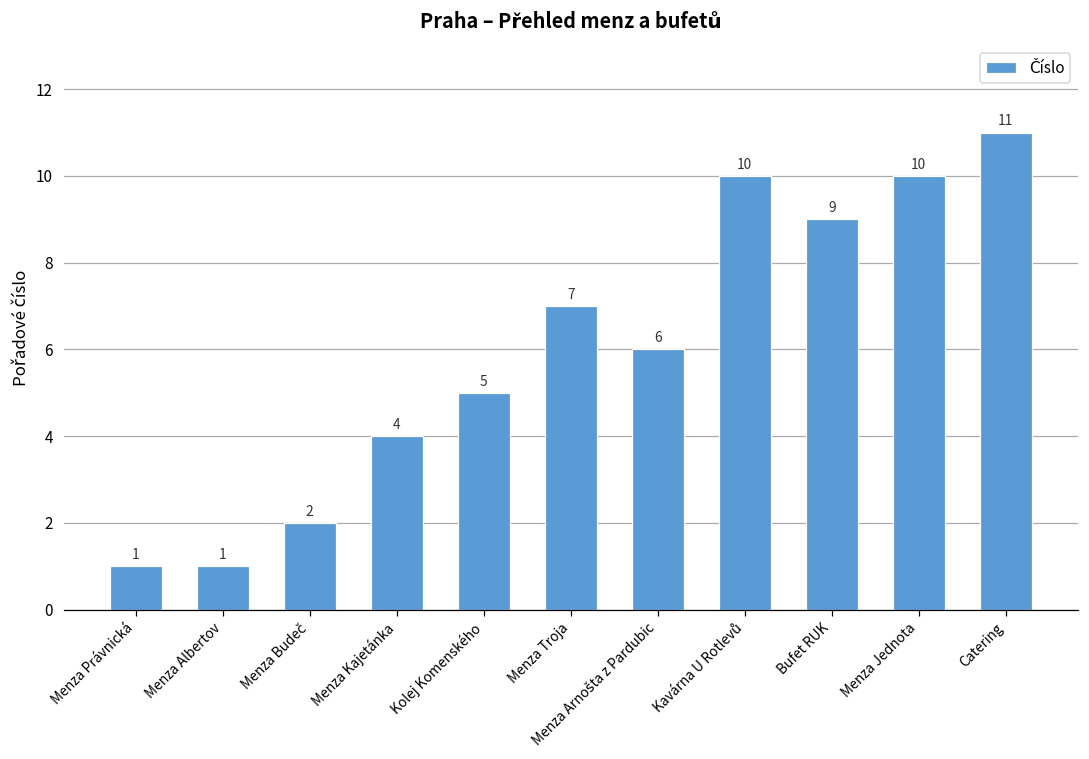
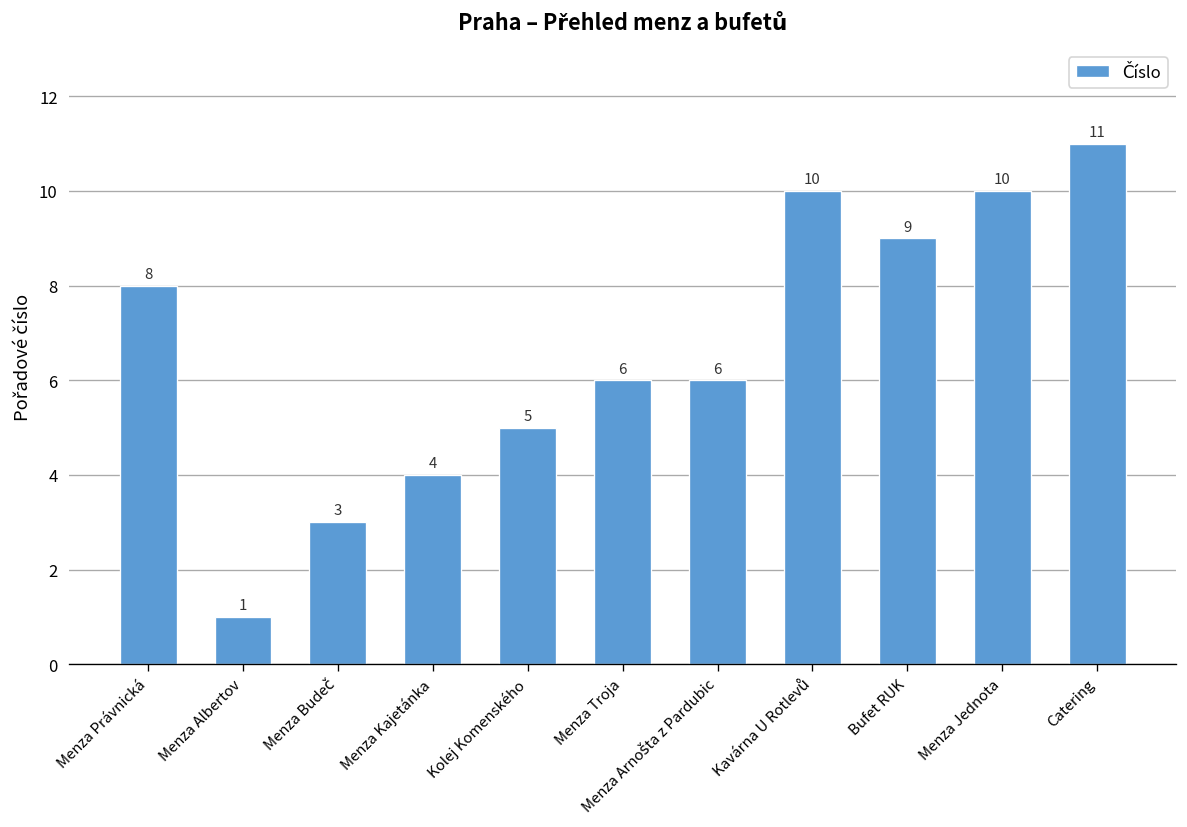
  {
-   "Menza Právnická": 1,
+   "Menza Právnická": 8,
    "Menza Albertov": 1,
-   "Menza Budeč": 2,
+   "Menza Budeč": 3,
    "Menza Kajetánka": 4,
    "Kolej Komenského": 5,
-   "Menza Troja": 7,
+   "Menza Troja": 6,
    "Menza Arnošta z Pardubic": 6,
    "Kavárna U Rotlevů": 10,
    "Bufet RUK": 9,
    "Menza Jednota": 10,
    "Catering": 11
  }
